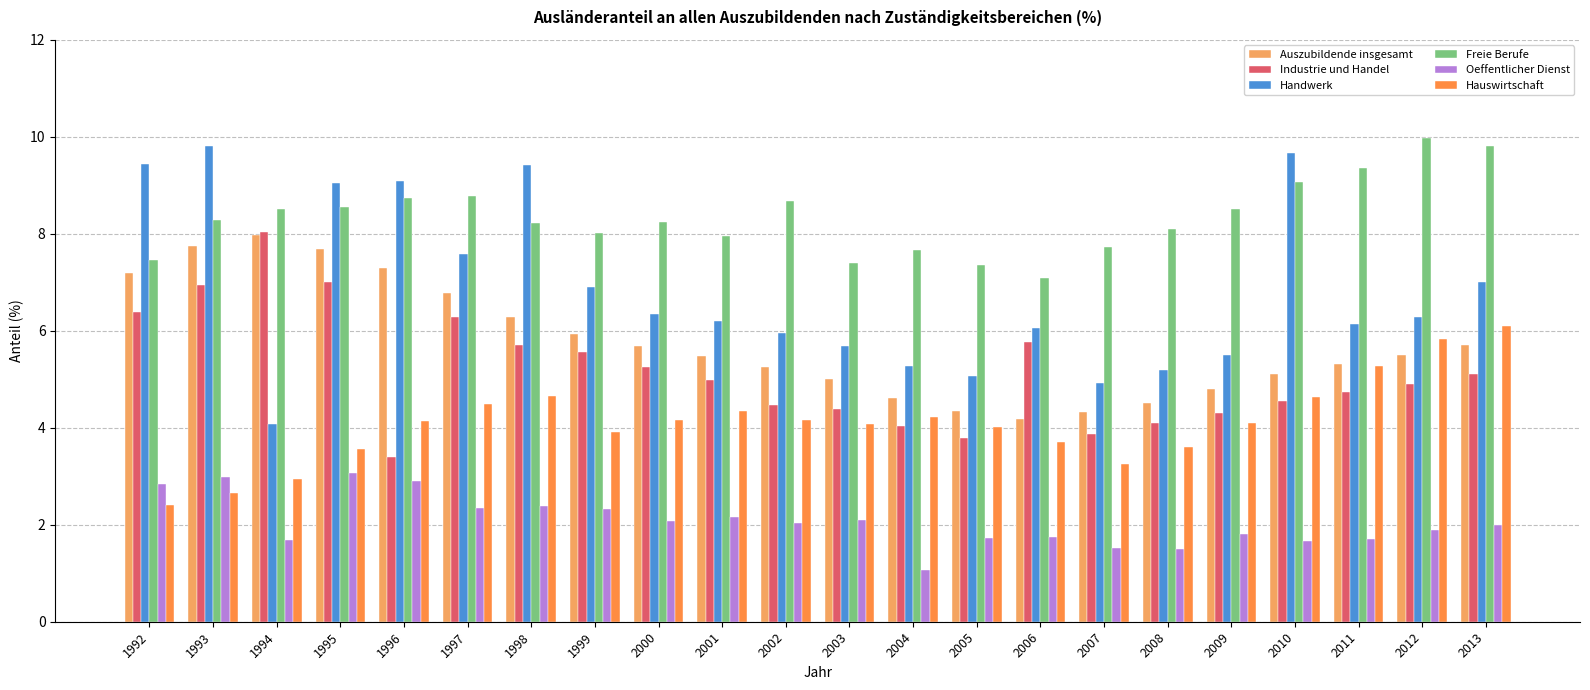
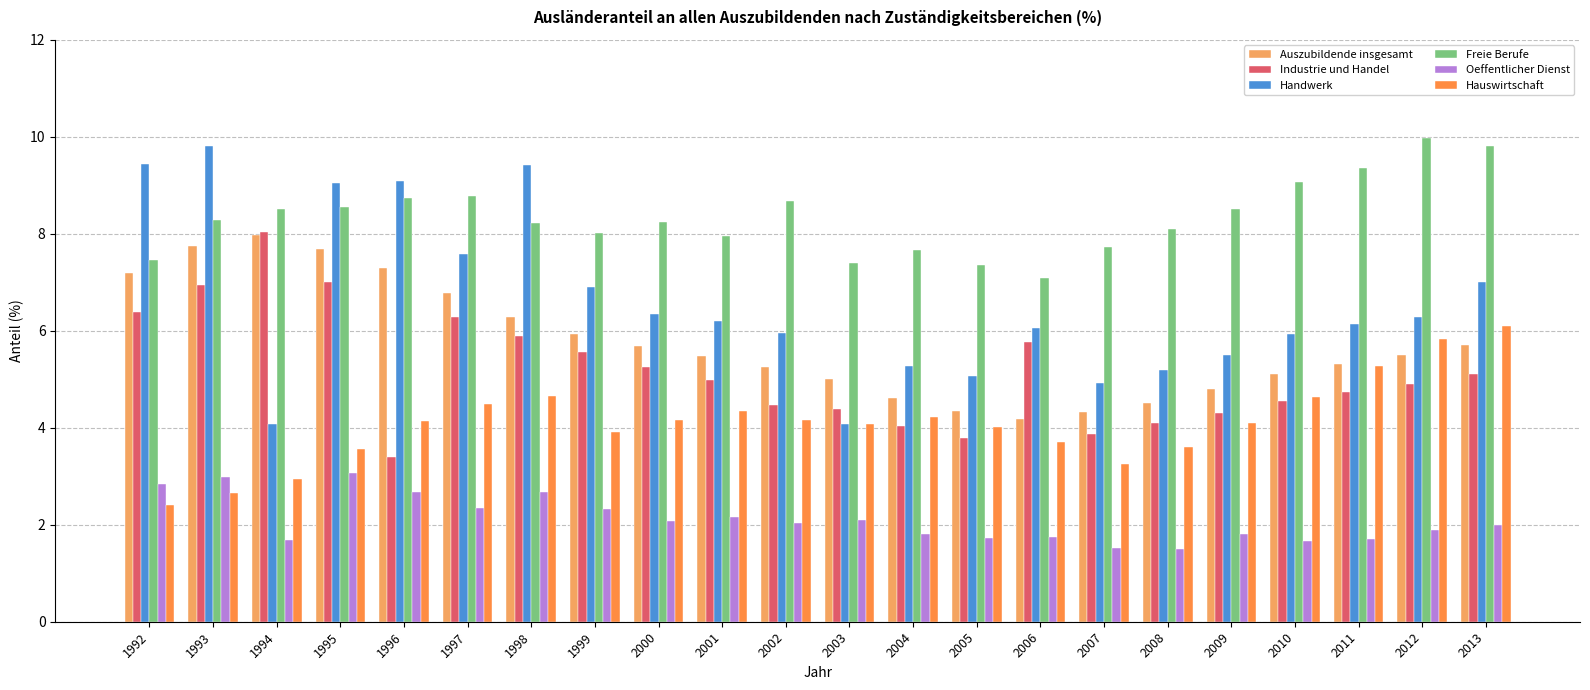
  {
    "Industrie und Handel": {
      "1992": 6.4,
      "1993": 6.9,
      "1994": 8.0,
      "1995": 7.0,
      "1996": 3.4,
      "1997": 6.3,
-     "1998": 5.7,
+     "1998": 5.9,
      "1999": 5.6,
      "2000": 5.2,
      "2001": 5.0,
      "2002": 4.5,
      "2003": 4.4,
      "2004": 4.0,
      "2005": 3.8,
      "2006": 5.8,
      "2007": 3.9,
      "2008": 4.1,
      "2009": 4.3,
      "2010": 4.5,
      "2011": 4.7,
      "2012": 4.9,
      "2013": 5.1
    },
    "Handwerk": {
      "1992": 9.4,
      "1993": 9.8,
      "1994": 4.1,
      "1995": 9.0,
      "1996": 9.1,
      "1997": 7.6,
      "1998": 9.4,
      "1999": 6.9,
      "2000": 6.4,
      "2001": 6.2,
      "2002": 6.0,
-     "2003": 5.7,
+     "2003": 4.1,
      "2004": 5.3,
      "2005": 5.1,
      "2006": 6.1,
      "2007": 4.9,
      "2008": 5.2,
      "2009": 5.5,
-     "2010": 9.7,
+     "2010": 5.9,
      "2011": 6.1,
      "2012": 6.3,
      "2013": 7.0
    },
    "Freie Berufe": {
      "1992": 7.5,
      "1993": 8.3,
      "1994": 8.5,
      "1995": 8.6,
      "1996": 8.7,
      "1997": 8.8,
      "1998": 8.2,
      "1999": 8.0,
      "2000": 8.2,
      "2001": 7.9,
      "2002": 8.7,
      "2003": 7.4,
      "2004": 7.7,
      "2005": 7.3,
      "2006": 7.1,
      "2007": 7.7,
      "2008": 8.1,
      "2009": 8.5,
      "2010": 9.1,
      "2011": 9.4,
      "2012": 10.0,
      "2013": 9.8
    },
    "Oeffentlicher Dienst": {
      "1992": 2.8,
      "1993": 3.0,
      "1994": 1.7,
      "1995": 3.1,
-     "1996": 2.9,
+     "1996": 2.7,
      "1997": 2.4,
-     "1998": 2.4,
+     "1998": 2.7,
      "1999": 2.3,
      "2000": 2.1,
      "2001": 2.2,
      "2002": 2.0,
      "2003": 2.1,
-     "2004": 1.1,
+     "2004": 1.8,
      "2005": 1.7,
      "2006": 1.7,
      "2007": 1.5,
      "2008": 1.5,
      "2009": 1.8,
      "2010": 1.7,
      "2011": 1.7,
      "2012": 1.9,
      "2013": 2.0
    }
  }
